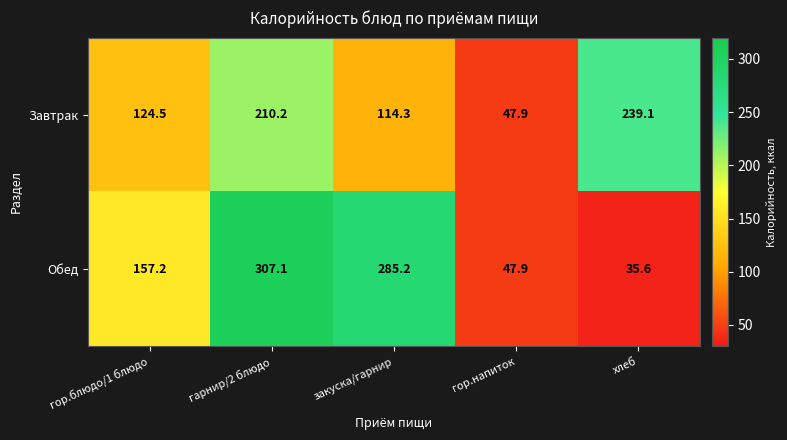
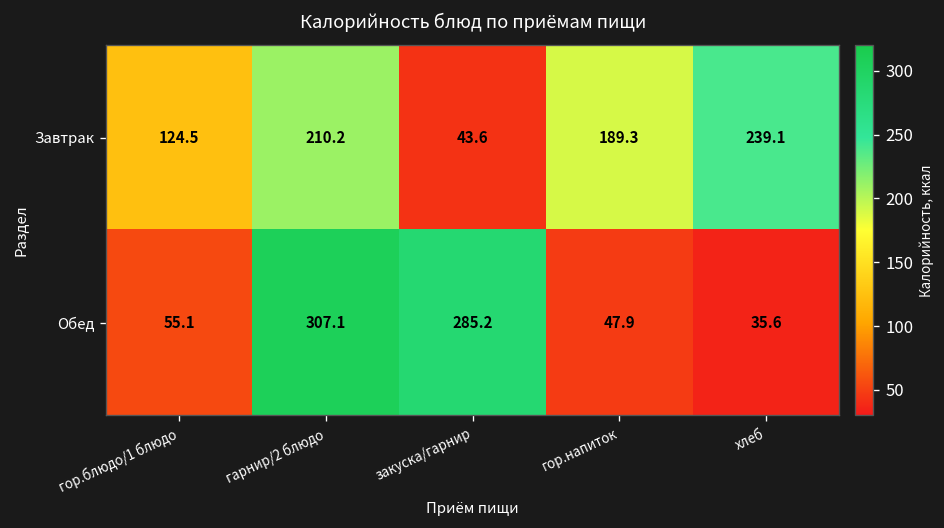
  {
    "Завтрак": {
      "гор.блюдо/1 блюдо": 124.5,
      "гарнир/2 блюдо": 210.2,
-     "закуска/гарнир": 114.3,
-     "гор.напиток": 47.9,
+     "закуска/гарнир": 43.6,
+     "гор.напиток": 189.3,
      "хлеб": 239.1
    },
    "Обед": {
-     "гор.блюдо/1 блюдо": 157.2,
+     "гор.блюдо/1 блюдо": 55.1,
      "гарнир/2 блюдо": 307.1,
      "закуска/гарнир": 285.2,
      "гор.напиток": 47.9,
      "хлеб": 35.6
    }
  }
